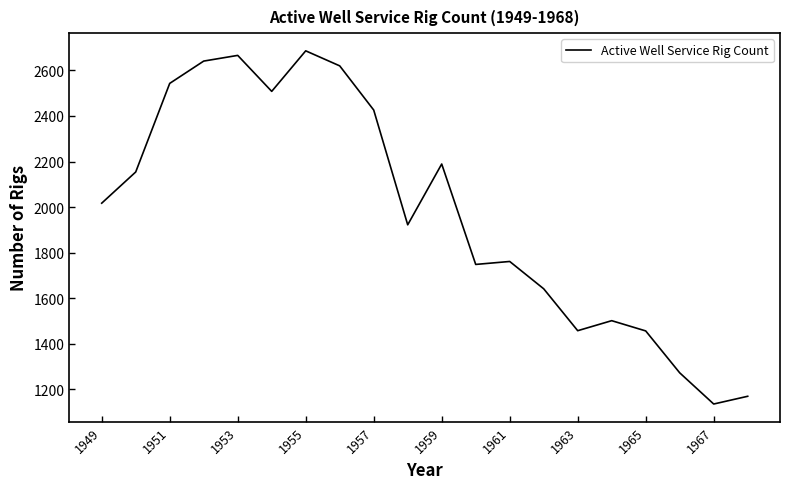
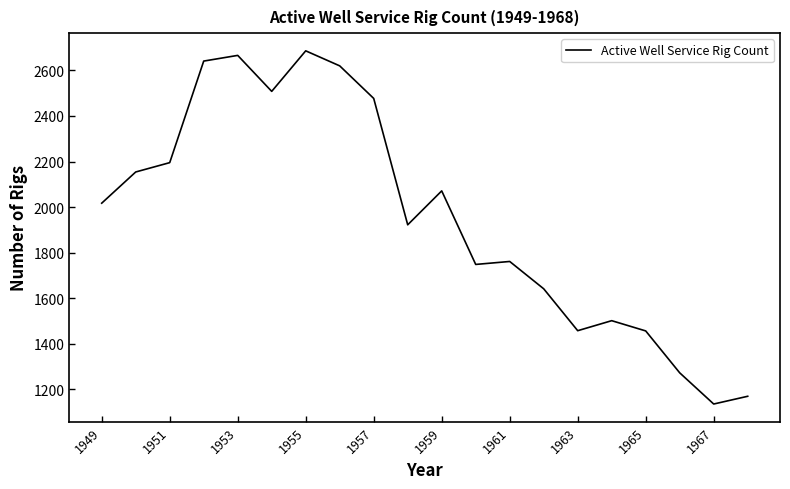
  {
    "1949": 2020,
-   "1951": 2540,
+   "1951": 2200,
    "1953": 2670,
    "1955": 2690,
-   "1957": 2430,
-   "1959": 2190,
+   "1957": 2480,
+   "1959": 2070,
    "1961": 1760,
    "1963": 1460,
    "1965": 1460,
    "1967": 1140
  }
